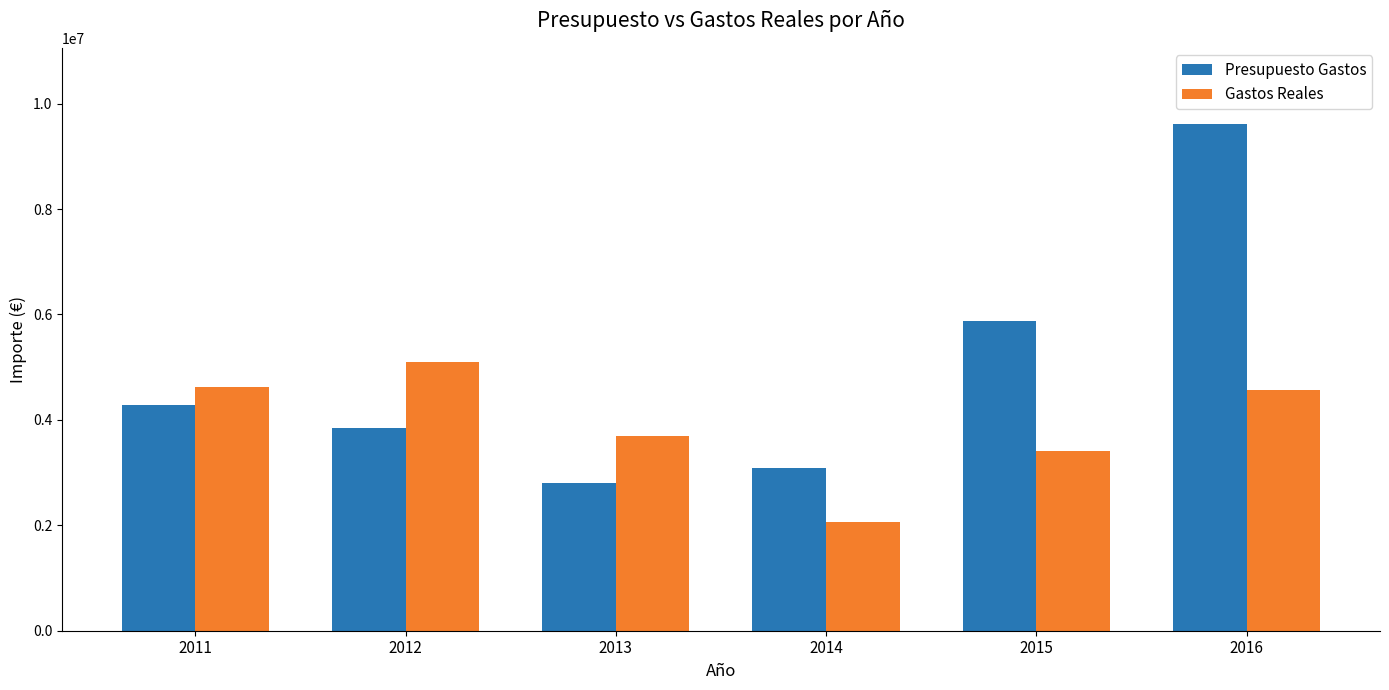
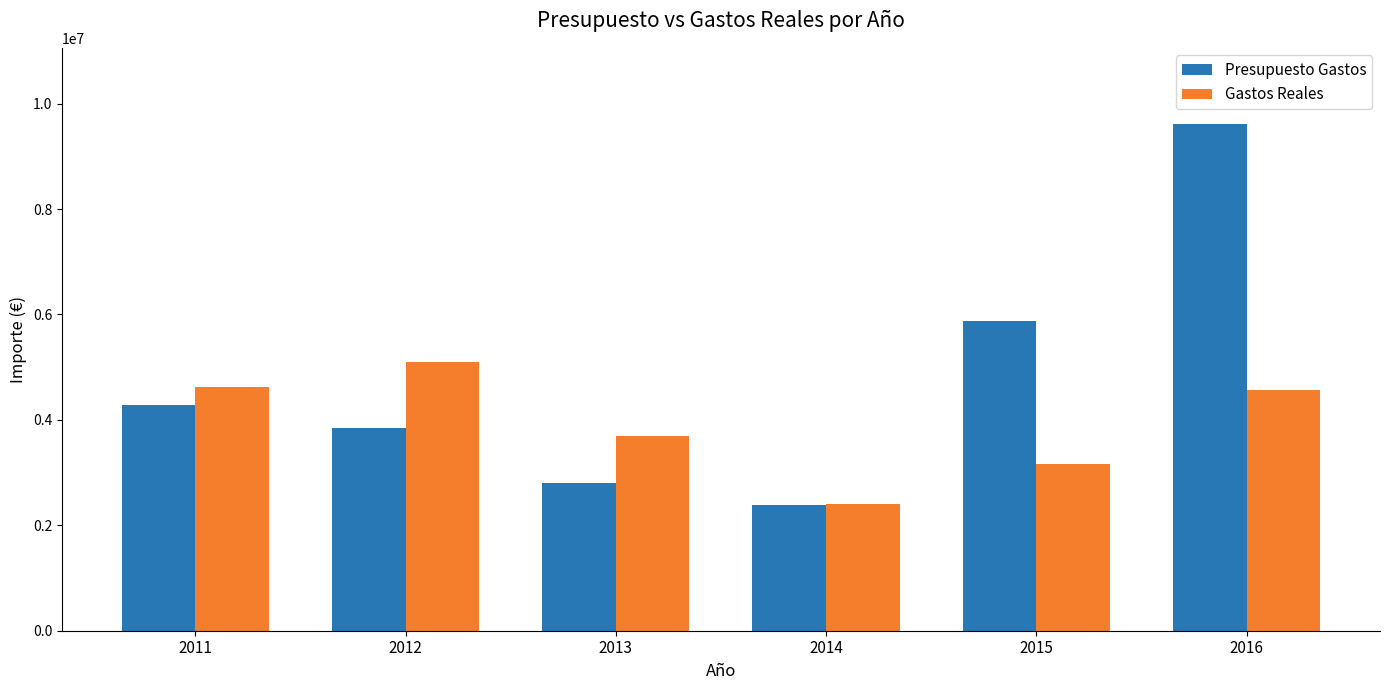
  {
    "Presupuesto Gastos": {
      "2011": 4300000,
      "2012": 3900000,
      "2013": 2800000,
-     "2014": 3100000,
+     "2014": 2400000,
      "2015": 5900000,
      "2016": 9600000
    },
    "Gastos Reales": {
      "2011": 4600000,
      "2012": 5100000,
      "2013": 3700000,
-     "2014": 2100000,
-     "2015": 3400000,
+     "2014": 2400000,
+     "2015": 3200000,
      "2016": 4600000
    }
  }
